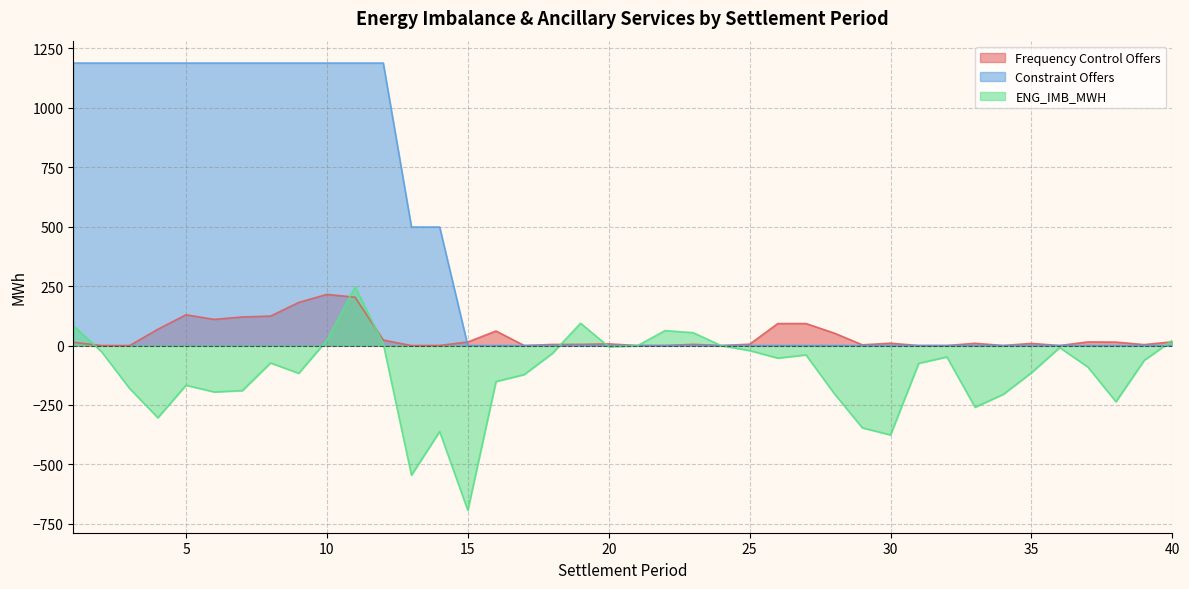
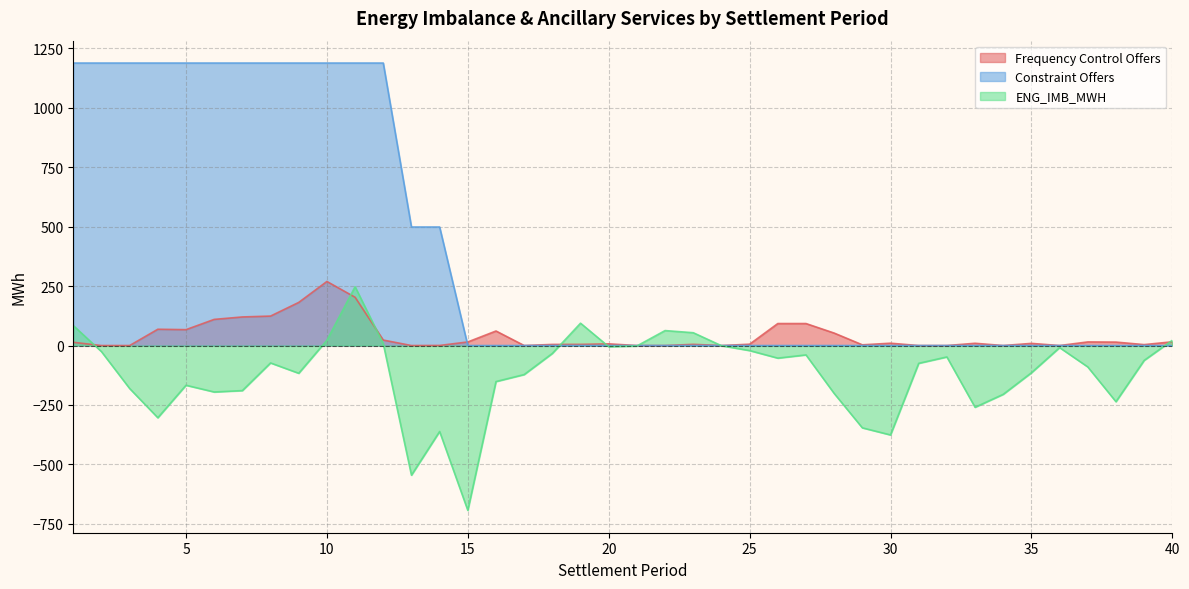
  {
    "Frequency Control Offers": {
-     "5": 130,
-     "10": 220,
+     "5": 70,
+     "10": 270,
      "15": 20
    },
    "Constraint Offers": {
      "5": 1190,
      "10": 1190,
      "40": 0
    }
  }
